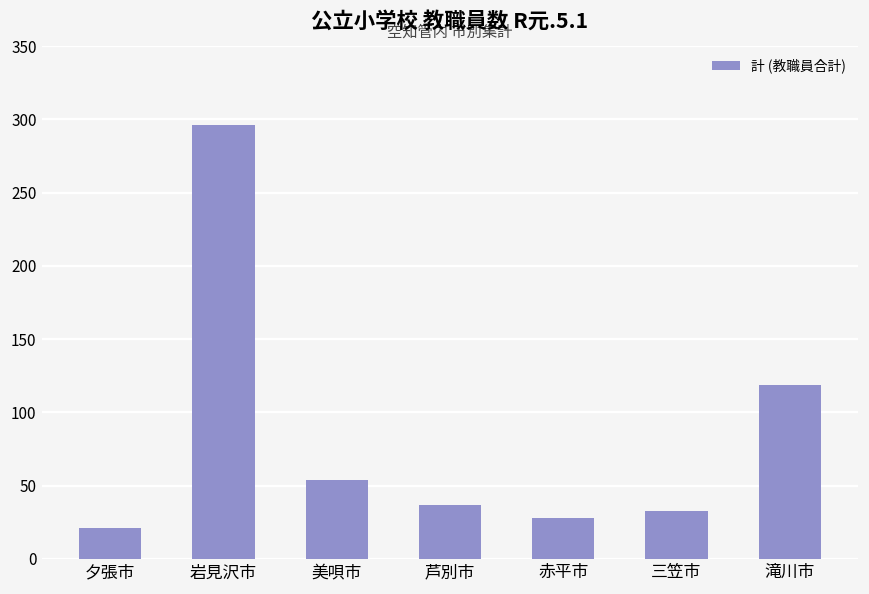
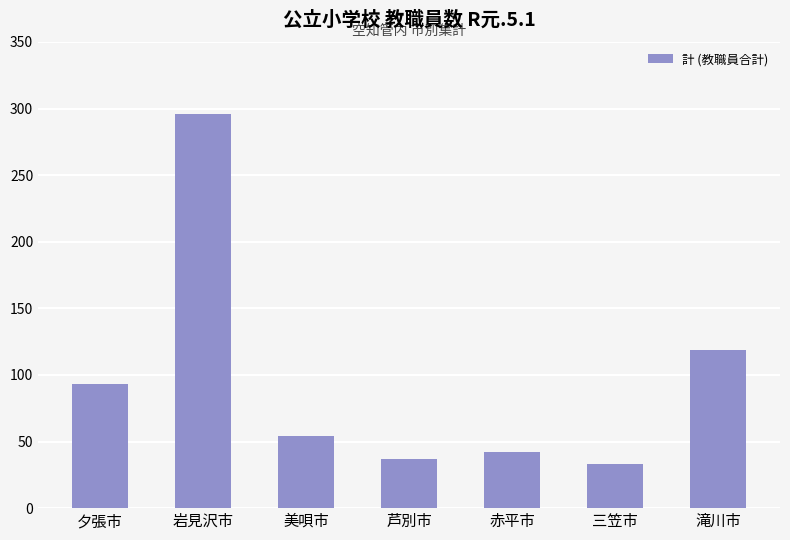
  {
-   "夕張市": 21,
+   "夕張市": 93,
    "岩見沢市": 296,
    "美唄市": 54,
    "芦別市": 37,
-   "赤平市": 28,
+   "赤平市": 42,
    "三笠市": 33,
    "滝川市": 119
  }
